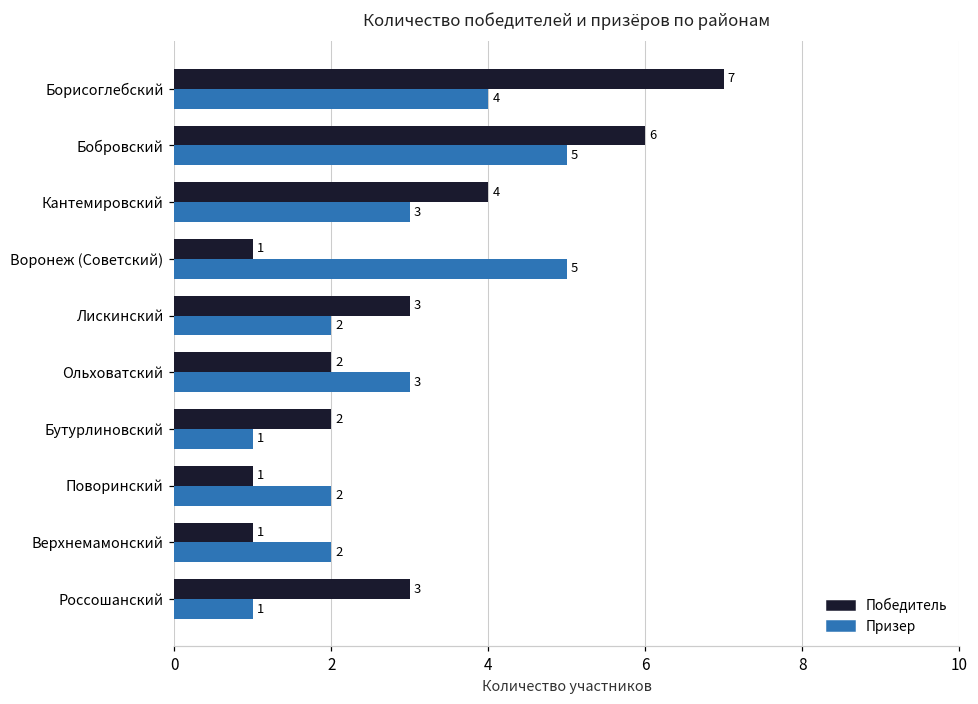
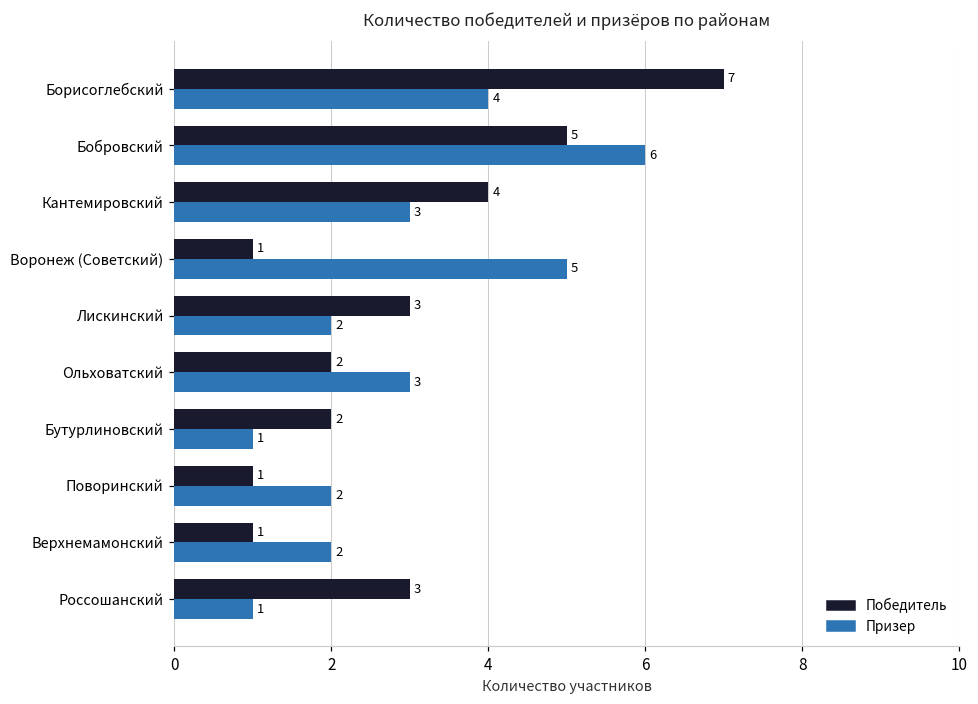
  {
    "Победитель": {
      "Борисоглебский": 7,
-     "Бобровский": 6,
+     "Бобровский": 5,
      "Кантемировский": 4,
      "Воронеж (Советский)": 1,
      "Лискинский": 3,
      "Ольховатский": 2,
      "Бутурлиновский": 2,
      "Поворинский": 1,
      "Верхнемамонский": 1,
      "Россошанский": 3
    },
    "Призер": {
      "Борисоглебский": 4,
-     "Бобровский": 5,
+     "Бобровский": 6,
      "Кантемировский": 3,
      "Воронеж (Советский)": 5,
      "Лискинский": 2,
      "Ольховатский": 3,
      "Бутурлиновский": 1,
      "Поворинский": 2,
      "Верхнемамонский": 2,
      "Россошанский": 1
    }
  }
